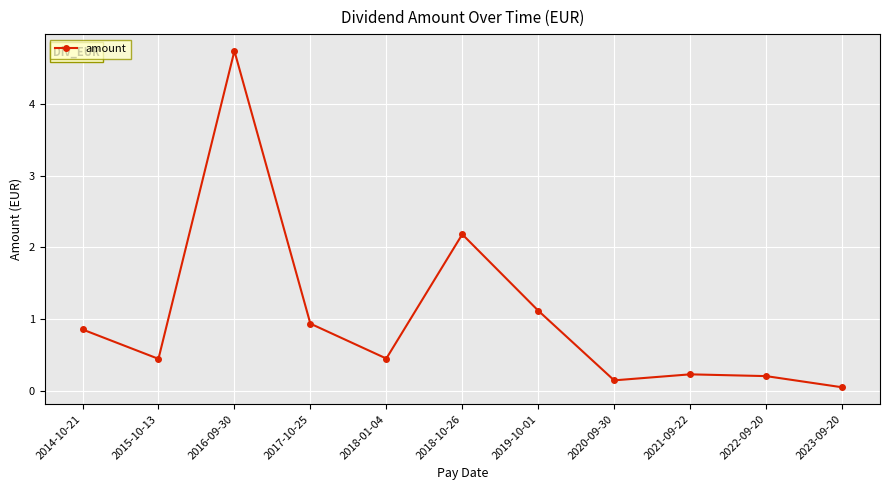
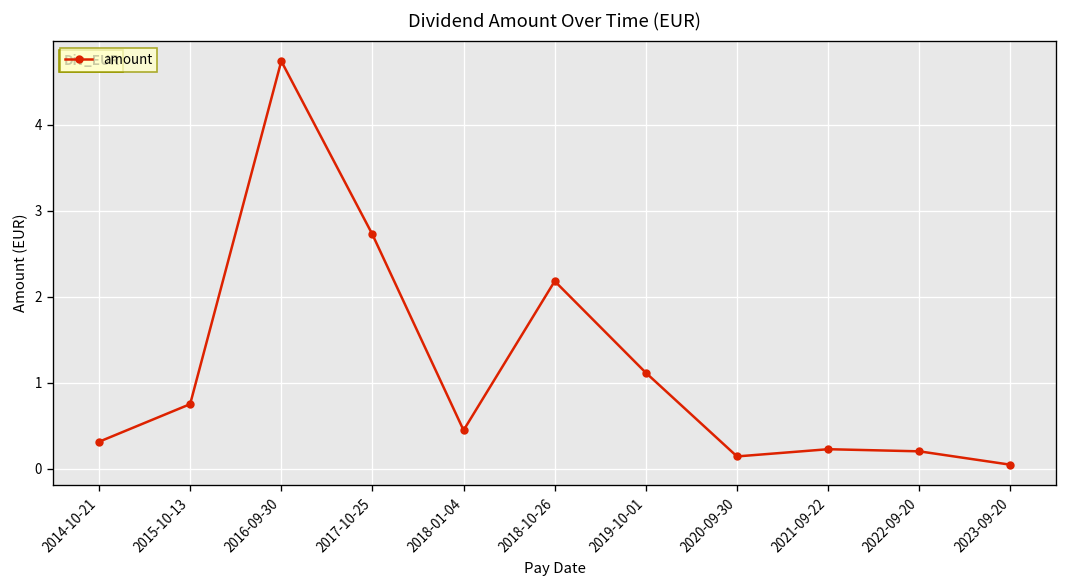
  {
-   "2014-10-21": 0.9,
-   "2015-10-13": 0.4,
+   "2014-10-21": 0.3,
+   "2015-10-13": 0.8,
    "2016-09-30": 4.7,
-   "2017-10-25": 0.9,
+   "2017-10-25": 2.7,
    "2018-01-04": 0.5,
    "2018-10-26": 2.2,
    "2019-10-01": 1.1,
    "2020-09-30": 0.1,
    "2021-09-22": 0.2,
    "2022-09-20": 0.2,
    "2023-09-20": 0.0
  }
